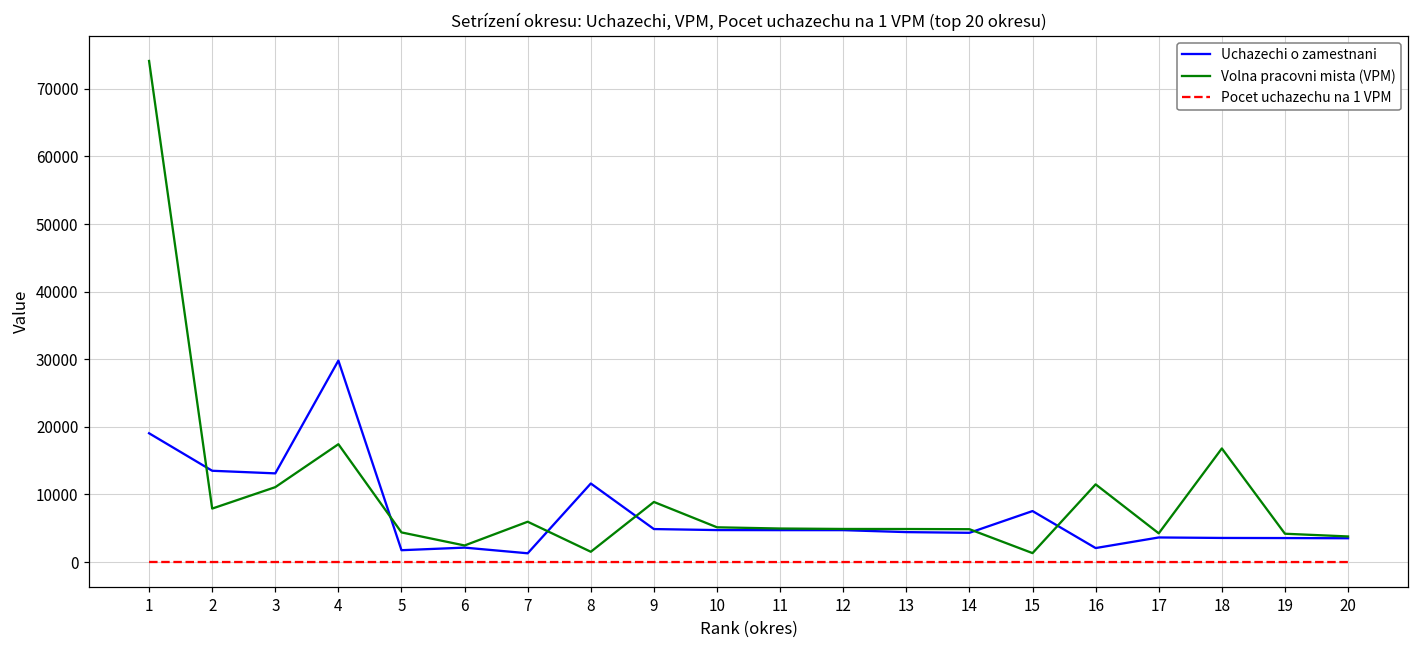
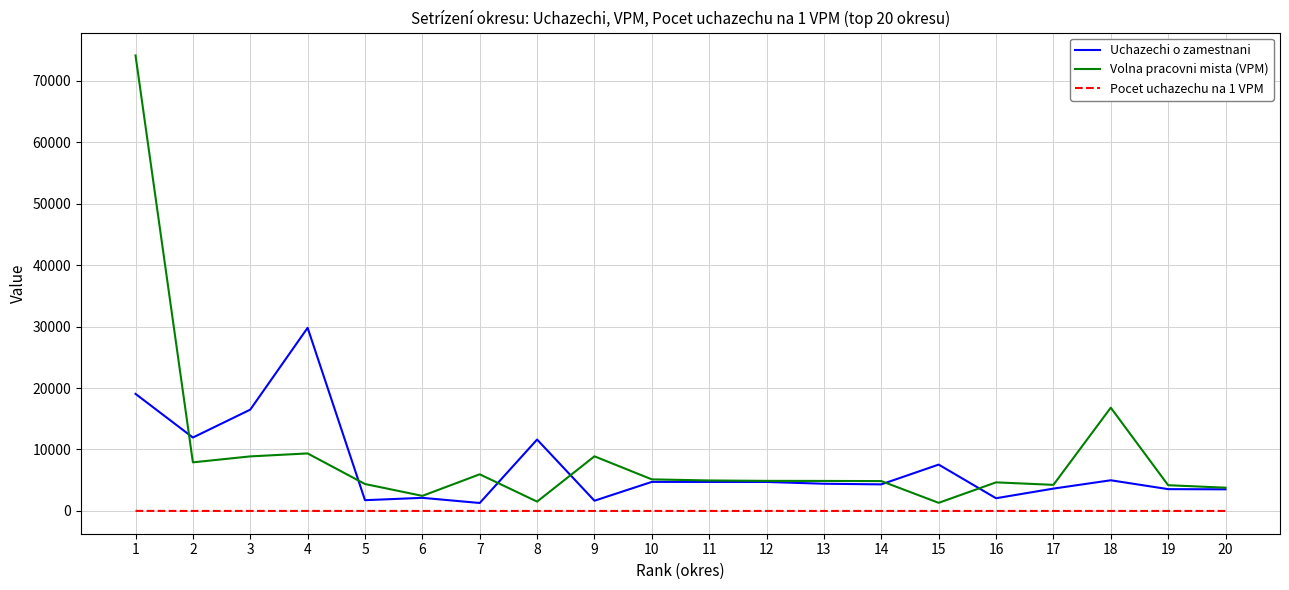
  {
    "Uchazechi o zamestnani": {
      "1": 19000,
-     "2": 14000,
-     "3": 13000,
+     "2": 12000,
+     "3": 16000,
      "4": 30000,
      "5": 2000,
      "7": 1000,
      "8": 12000,
-     "9": 5000,
+     "9": 2000,
      "13": 4000,
      "14": 4000,
      "15": 8000,
      "16": 2000,
      "17": 4000,
-     "18": 4000,
+     "18": 5000,
      "19": 4000
    },
    "Volna pracovni mista (VPM)": {
      "1": 74000,
      "2": 8000,
-     "3": 11000,
-     "4": 17000,
+     "3": 9000,
+     "4": 9000,
      "5": 4000,
      "7": 6000,
      "8": 2000,
      "9": 9000,
      "13": 5000,
      "14": 5000,
      "15": 1000,
-     "16": 11000,
+     "16": 5000,
      "17": 4000,
      "18": 17000,
      "19": 4000
    },
    "Pocet uchazechu na 1 VPM": {
      "1": 0,
      "2": 0,
      "3": 0,
      "4": 0,
      "5": 0,
      "6": 0,
      "7": 0,
      "8": 0,
      "9": 0,
      "10": 0,
      "11": 0,
      "12": 0,
      "13": 0,
      "14": 0,
      "15": 0,
      "16": 0,
      "17": 0,
      "18": 0,
      "19": 0,
      "20": 0
    }
  }
